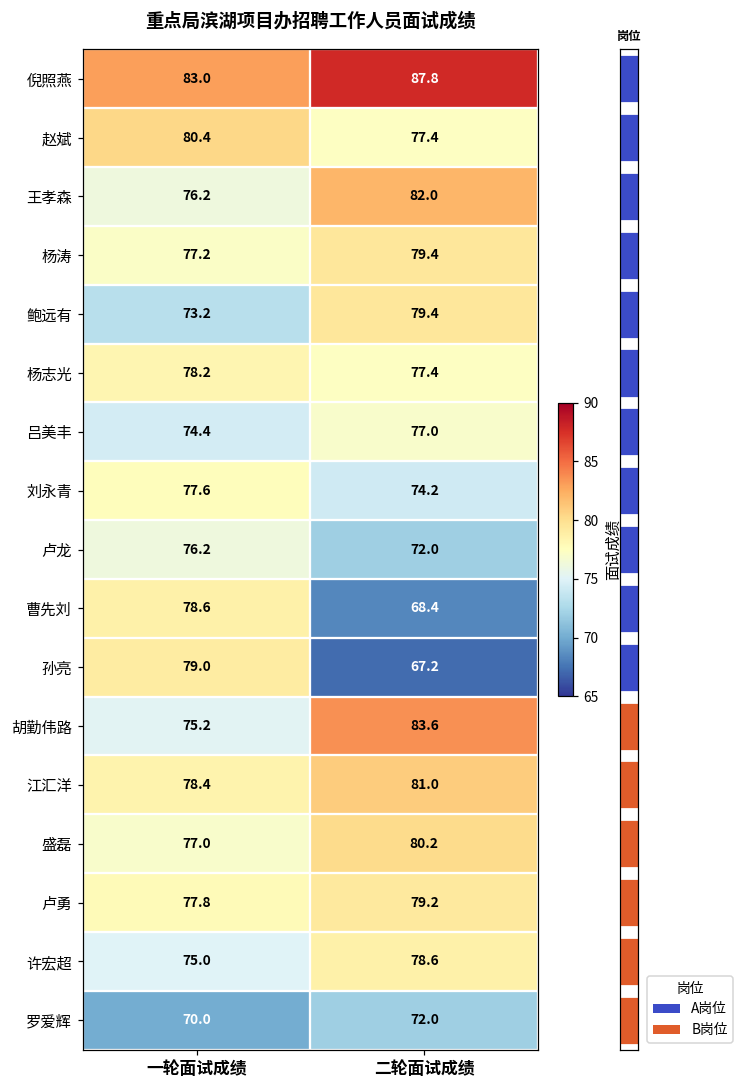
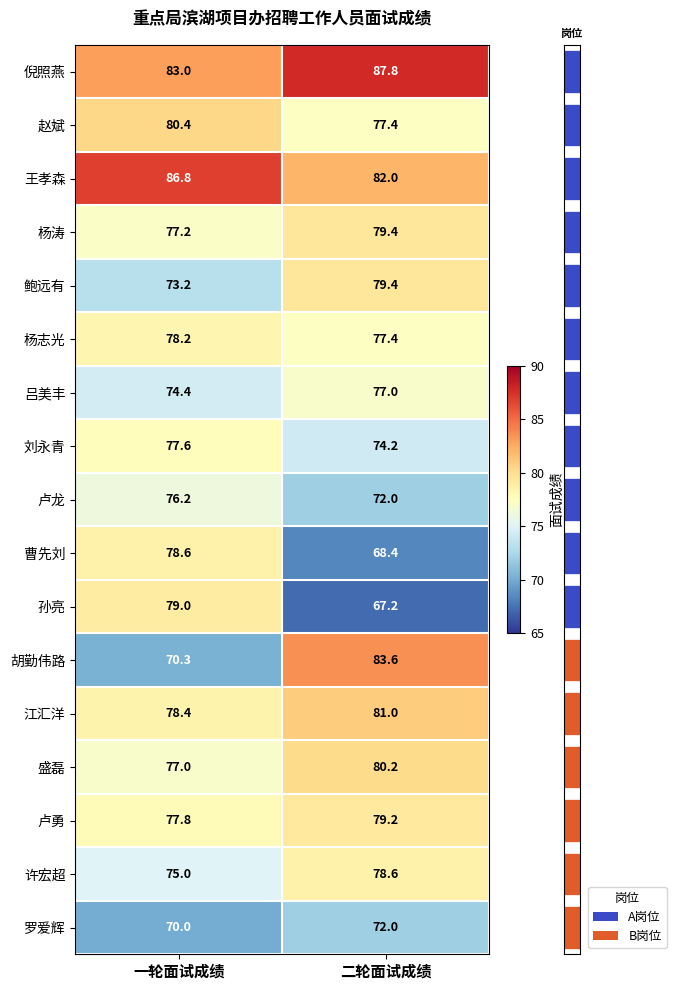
  {
    "倪照燕": {
      "一轮面试成绩": 83.0,
      "二轮面试成绩": 87.8
    },
    "赵斌": {
      "一轮面试成绩": 80.4,
      "二轮面试成绩": 77.4
    },
    "王孝森": {
-     "一轮面试成绩": 76.2,
+     "一轮面试成绩": 86.8,
      "二轮面试成绩": 82.0
    },
    "杨涛": {
      "一轮面试成绩": 77.2,
      "二轮面试成绩": 79.4
    },
    "鲍远有": {
      "一轮面试成绩": 73.2,
      "二轮面试成绩": 79.4
    },
    "杨志光": {
      "一轮面试成绩": 78.2,
      "二轮面试成绩": 77.4
    },
    "吕美丰": {
      "一轮面试成绩": 74.4,
      "二轮面试成绩": 77.0
    },
    "刘永青": {
      "一轮面试成绩": 77.6,
      "二轮面试成绩": 74.2
    },
    "卢龙": {
      "一轮面试成绩": 76.2,
      "二轮面试成绩": 72.0
    },
    "曹先刘": {
      "一轮面试成绩": 78.6,
      "二轮面试成绩": 68.4
    },
    "孙亮": {
      "一轮面试成绩": 79.0,
      "二轮面试成绩": 67.2
    },
    "胡勤伟路": {
-     "一轮面试成绩": 75.2,
+     "一轮面试成绩": 70.3,
      "二轮面试成绩": 83.6
    },
    "江汇洋": {
      "一轮面试成绩": 78.4,
      "二轮面试成绩": 81.0
    },
    "盛磊": {
      "一轮面试成绩": 77.0,
      "二轮面试成绩": 80.2
    },
    "卢勇": {
      "一轮面试成绩": 77.8,
      "二轮面试成绩": 79.2
    },
    "许宏超": {
      "一轮面试成绩": 75.0,
      "二轮面试成绩": 78.6
    },
    "罗爱辉": {
      "一轮面试成绩": 70.0,
      "二轮面试成绩": 72.0
    }
  }
